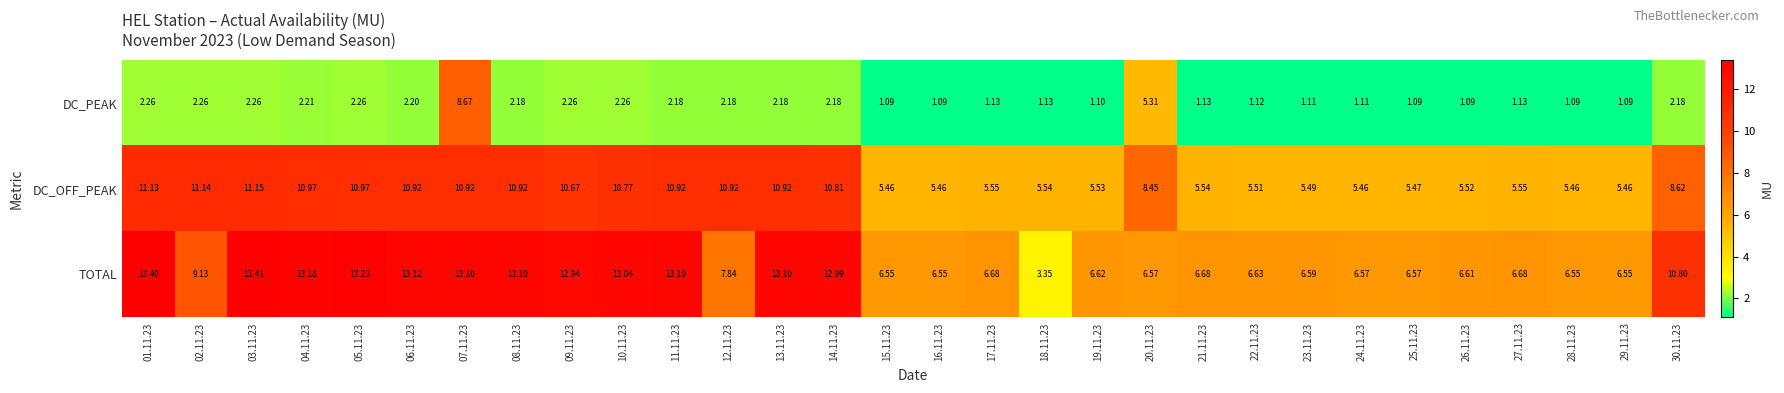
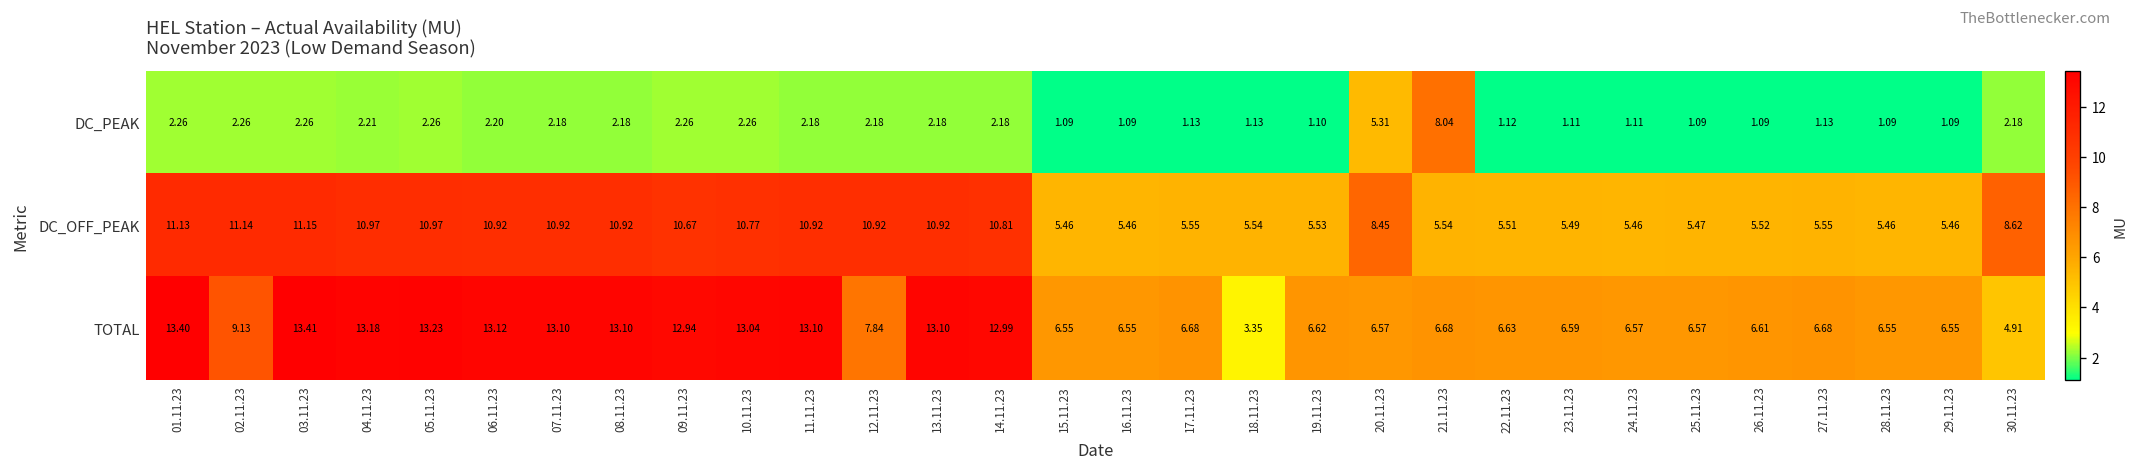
  {
    "DC_PEAK": {
      "01.11.23": 2.26,
      "02.11.23": 2.26,
      "03.11.23": 2.26,
      "04.11.23": 2.21,
      "05.11.23": 2.26,
      "06.11.23": 2.20,
-     "07.11.23": 8.67,
+     "07.11.23": 2.18,
      "08.11.23": 2.18,
      "09.11.23": 2.26,
      "10.11.23": 2.26,
      "11.11.23": 2.18,
      "12.11.23": 2.18,
      "13.11.23": 2.18,
      "14.11.23": 2.18,
      "15.11.23": 1.09,
      "16.11.23": 1.09,
      "17.11.23": 1.13,
      "18.11.23": 1.13,
      "19.11.23": 1.10,
      "20.11.23": 5.31,
-     "21.11.23": 1.13,
+     "21.11.23": 8.04,
      "22.11.23": 1.12,
      "23.11.23": 1.11,
      "24.11.23": 1.11,
      "25.11.23": 1.09,
      "26.11.23": 1.09,
      "27.11.23": 1.13,
      "28.11.23": 1.09,
      "29.11.23": 1.09,
      "30.11.23": 2.18
    },
    "DC_OFF_PEAK": {
      "01.11.23": 11.13,
      "02.11.23": 11.14,
      "03.11.23": 11.15,
      "04.11.23": 10.97,
      "05.11.23": 10.97,
      "06.11.23": 10.92,
      "07.11.23": 10.92,
      "08.11.23": 10.92,
      "09.11.23": 10.67,
      "10.11.23": 10.77,
      "11.11.23": 10.92,
      "12.11.23": 10.92,
      "13.11.23": 10.92,
      "14.11.23": 10.81,
      "15.11.23": 5.46,
      "16.11.23": 5.46,
      "17.11.23": 5.55,
      "18.11.23": 5.54,
      "19.11.23": 5.53,
      "20.11.23": 8.45,
      "21.11.23": 5.54,
      "22.11.23": 5.51,
      "23.11.23": 5.49,
      "24.11.23": 5.46,
      "25.11.23": 5.47,
      "26.11.23": 5.52,
      "27.11.23": 5.55,
      "28.11.23": 5.46,
      "29.11.23": 5.46,
      "30.11.23": 8.62
    },
    "TOTAL": {
      "01.11.23": 13.40,
      "02.11.23": 9.13,
      "03.11.23": 13.41,
      "04.11.23": 13.18,
      "05.11.23": 13.23,
      "06.11.23": 13.12,
      "07.11.23": 13.10,
      "08.11.23": 13.10,
      "09.11.23": 12.94,
      "10.11.23": 13.04,
      "11.11.23": 13.10,
      "12.11.23": 7.84,
      "13.11.23": 13.10,
      "14.11.23": 12.99,
      "15.11.23": 6.55,
      "16.11.23": 6.55,
      "17.11.23": 6.68,
      "18.11.23": 3.35,
      "19.11.23": 6.62,
      "20.11.23": 6.57,
      "21.11.23": 6.68,
      "22.11.23": 6.63,
      "23.11.23": 6.59,
      "24.11.23": 6.57,
      "25.11.23": 6.57,
      "26.11.23": 6.61,
      "27.11.23": 6.68,
      "28.11.23": 6.55,
      "29.11.23": 6.55,
-     "30.11.23": 10.80
+     "30.11.23": 4.91
    }
  }
